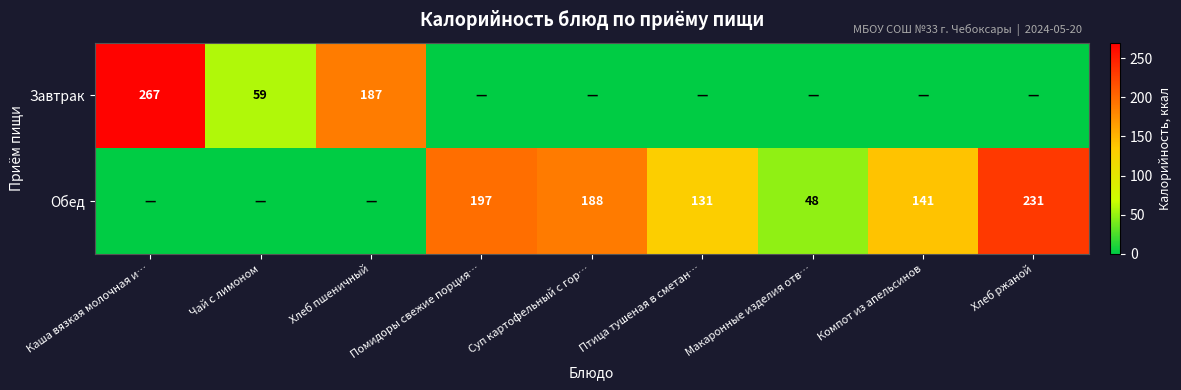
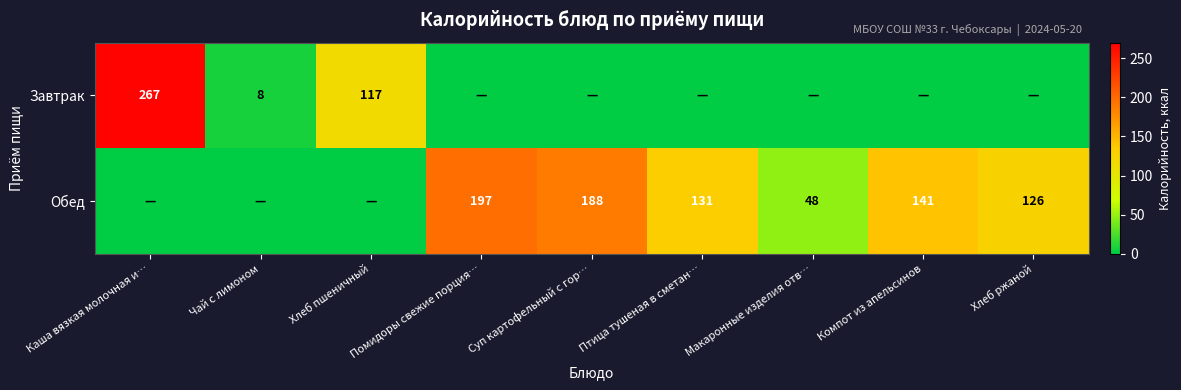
  {
    "Завтрак": {
      "Каша вязкая молочная и…": 267,
-     "Чай с лимоном": 59,
-     "Хлеб пшеничный": 187
+     "Чай с лимоном": 8,
+     "Хлеб пшеничный": 117
    },
    "Обед": {
      "Помидоры свежие порция…": 197,
      "Суп картофельный с гор…": 188,
      "Птица тушеная в сметан…": 131,
      "Макаронные изделия отв…": 48,
      "Компот из апельсинов": 141,
-     "Хлеб ржаной": 231
+     "Хлеб ржаной": 126
    }
  }
